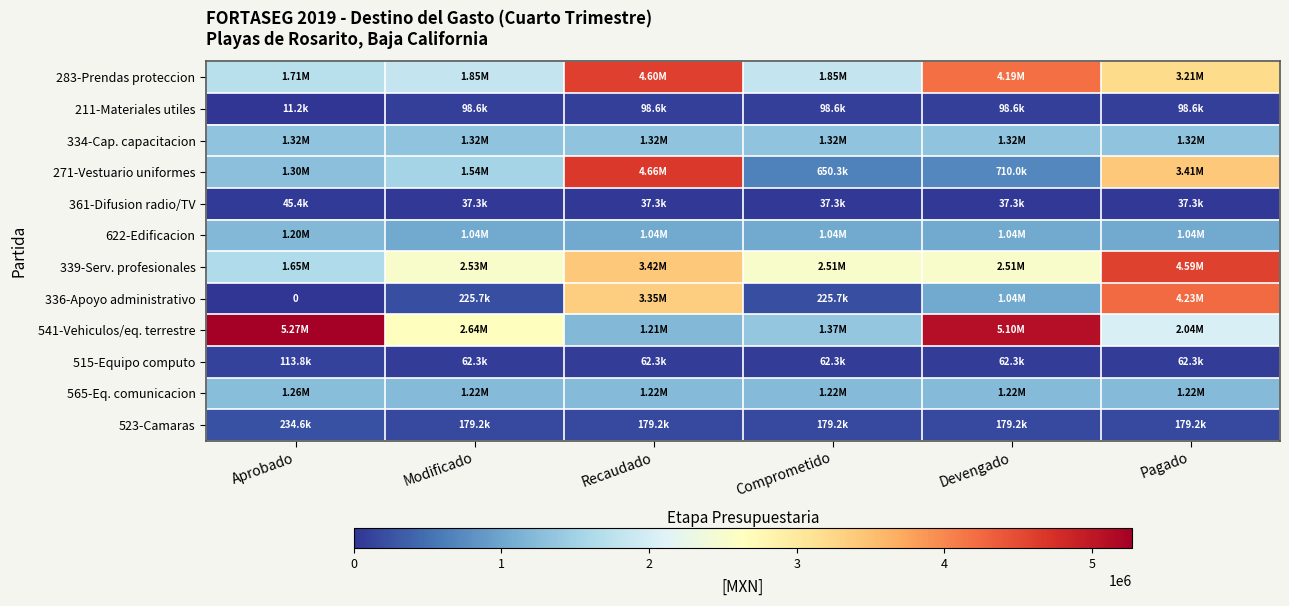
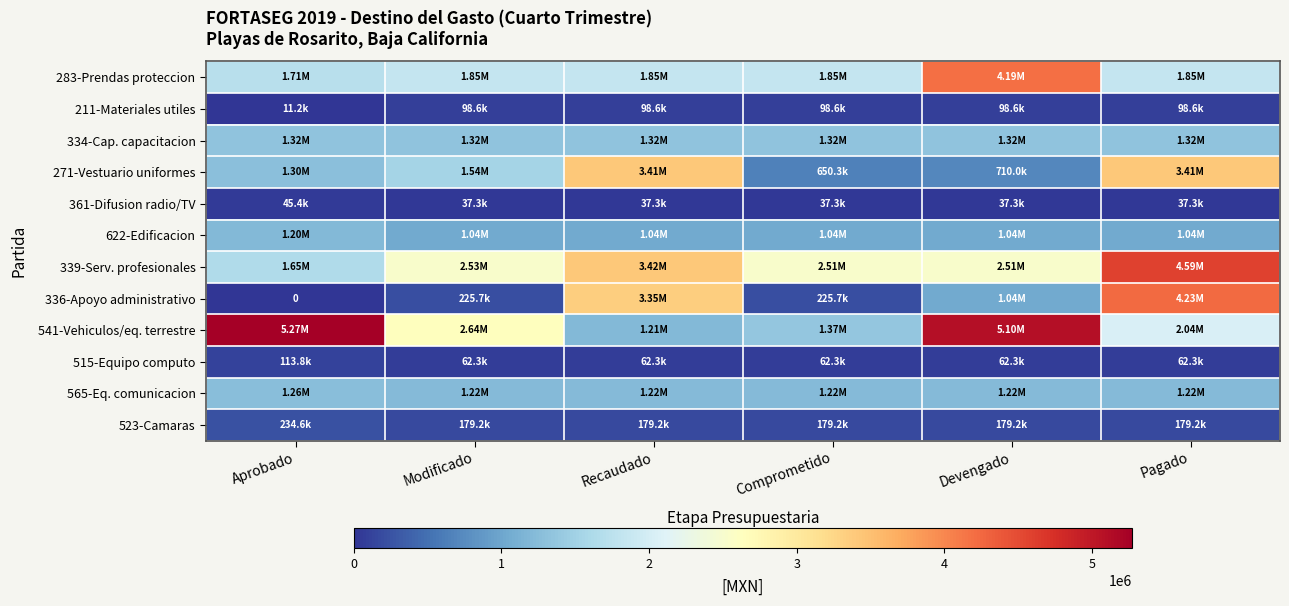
  {
    "283-Prendas proteccion": {
      "Aprobado": "1.71M",
      "Modificado": "1.85M",
-     "Recaudado": "4.60M",
+     "Recaudado": "1.85M",
      "Comprometido": "1.85M",
      "Devengado": "4.19M",
-     "Pagado": "3.21M"
+     "Pagado": "1.85M"
    },
    "211-Materiales utiles": {
      "Aprobado": "11.2k",
      "Modificado": "98.6k",
      "Recaudado": "98.6k",
      "Comprometido": "98.6k",
      "Devengado": "98.6k",
      "Pagado": "98.6k"
    },
    "334-Cap. capacitacion": {
      "Aprobado": "1.32M",
      "Modificado": "1.32M",
      "Recaudado": "1.32M",
      "Comprometido": "1.32M",
      "Devengado": "1.32M",
      "Pagado": "1.32M"
    },
    "271-Vestuario uniformes": {
      "Aprobado": "1.30M",
      "Modificado": "1.54M",
-     "Recaudado": "4.66M",
+     "Recaudado": "3.41M",
      "Comprometido": "650.3k",
      "Devengado": "710.0k",
      "Pagado": "3.41M"
    },
    "361-Difusion radio/TV": {
      "Aprobado": "45.4k",
      "Modificado": "37.3k",
      "Recaudado": "37.3k",
      "Comprometido": "37.3k",
      "Devengado": "37.3k",
      "Pagado": "37.3k"
    },
    "622-Edificacion": {
      "Aprobado": "1.20M",
      "Modificado": "1.04M",
      "Recaudado": "1.04M",
      "Comprometido": "1.04M",
      "Devengado": "1.04M",
      "Pagado": "1.04M"
    },
    "339-Serv. profesionales": {
      "Aprobado": "1.65M",
      "Modificado": "2.53M",
      "Recaudado": "3.42M",
      "Comprometido": "2.51M",
      "Devengado": "2.51M",
      "Pagado": "4.59M"
    },
    "336-Apoyo administrativo": {
      "Aprobado": "0",
      "Modificado": "225.7k",
      "Recaudado": "3.35M",
      "Comprometido": "225.7k",
      "Devengado": "1.04M",
      "Pagado": "4.23M"
    },
    "541-Vehiculos/eq. terrestre": {
      "Aprobado": "5.27M",
      "Modificado": "2.64M",
      "Recaudado": "1.21M",
      "Comprometido": "1.37M",
      "Devengado": "5.10M",
      "Pagado": "2.04M"
    },
    "515-Equipo computo": {
      "Aprobado": "113.8k",
      "Modificado": "62.3k",
      "Recaudado": "62.3k",
      "Comprometido": "62.3k",
      "Devengado": "62.3k",
      "Pagado": "62.3k"
    },
    "565-Eq. comunicacion": {
      "Aprobado": "1.26M",
      "Modificado": "1.22M",
      "Recaudado": "1.22M",
      "Comprometido": "1.22M",
      "Devengado": "1.22M",
      "Pagado": "1.22M"
    },
    "523-Camaras": {
      "Aprobado": "234.6k",
      "Modificado": "179.2k",
      "Recaudado": "179.2k",
      "Comprometido": "179.2k",
      "Devengado": "179.2k",
      "Pagado": "179.2k"
    }
  }
